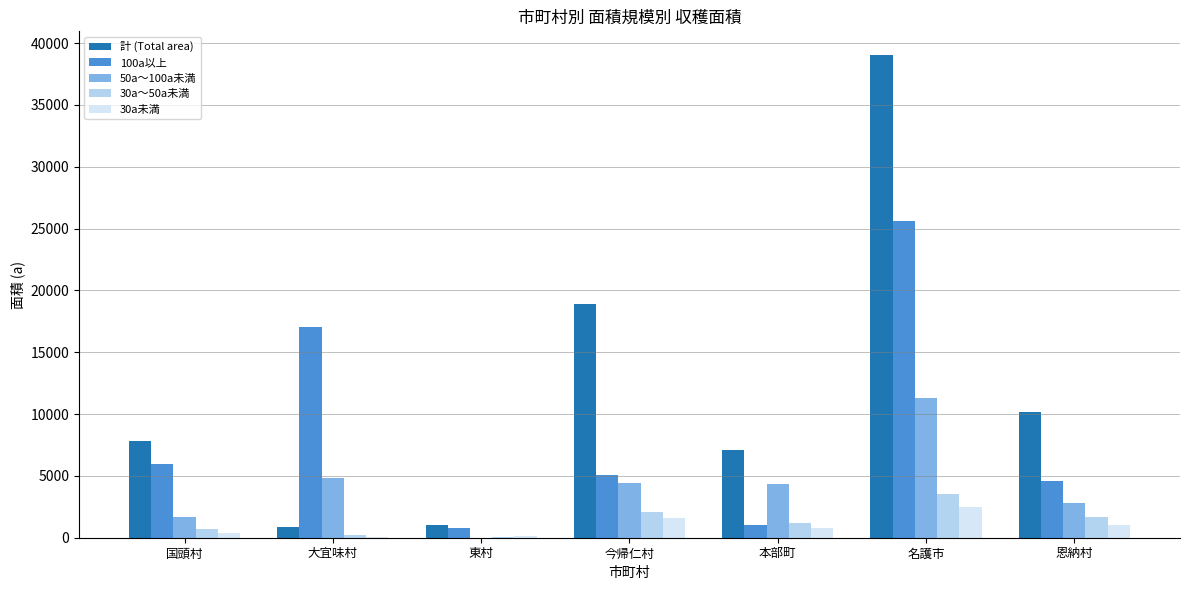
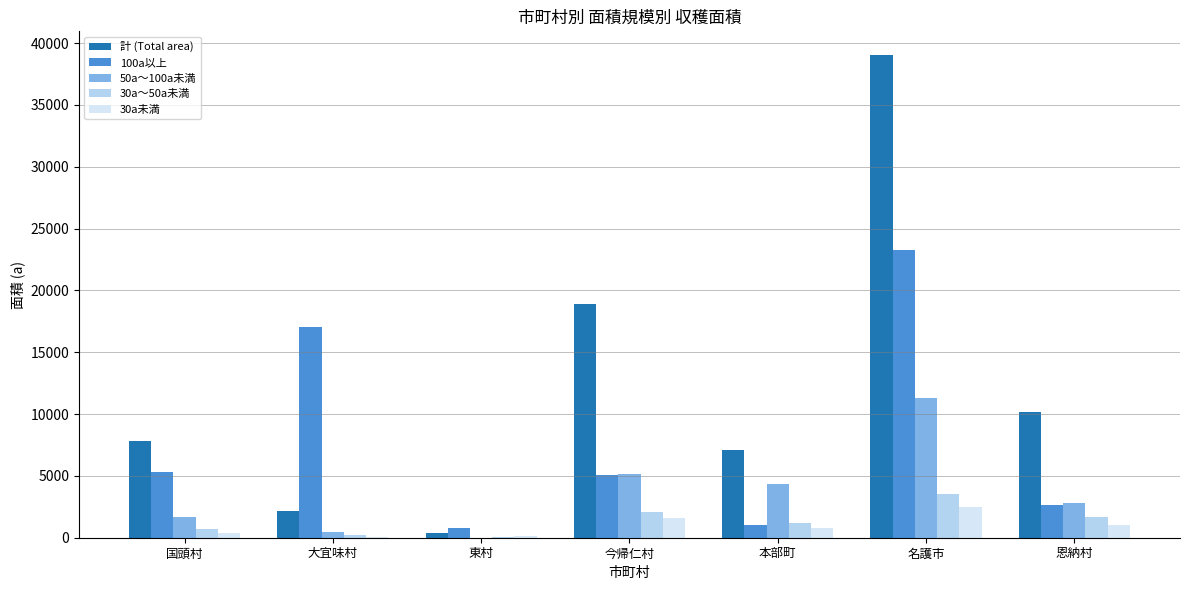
  {
    "計 (Total area)": {
      "国頭村": 7900,
-     "大宜味村": 900,
-     "東村": 1000,
+     "大宜味村": 2200,
+     "東村": 300,
      "今帰仁村": 18900,
      "本部町": 7100,
      "名護市": 39000,
      "恩納村": 10200
    },
    "100a以上": {
-     "国頭村": 6000,
+     "国頭村": 5300,
      "大宜味村": 17000,
      "東村": 800,
      "今帰仁村": 5100,
      "本部町": 1000,
-     "名護市": 25600,
-     "恩納村": 4600
+     "名護市": 23300,
+     "恩納村": 2600
    },
    "50a～100a未満": {
      "国頭村": 1600,
-     "大宜味村": 4800,
+     "大宜味村": 500,
      "東村": 0,
-     "今帰仁村": 4400,
+     "今帰仁村": 5100,
      "本部町": 4400,
      "名護市": 11300,
      "恩納村": 2800
    }
  }
